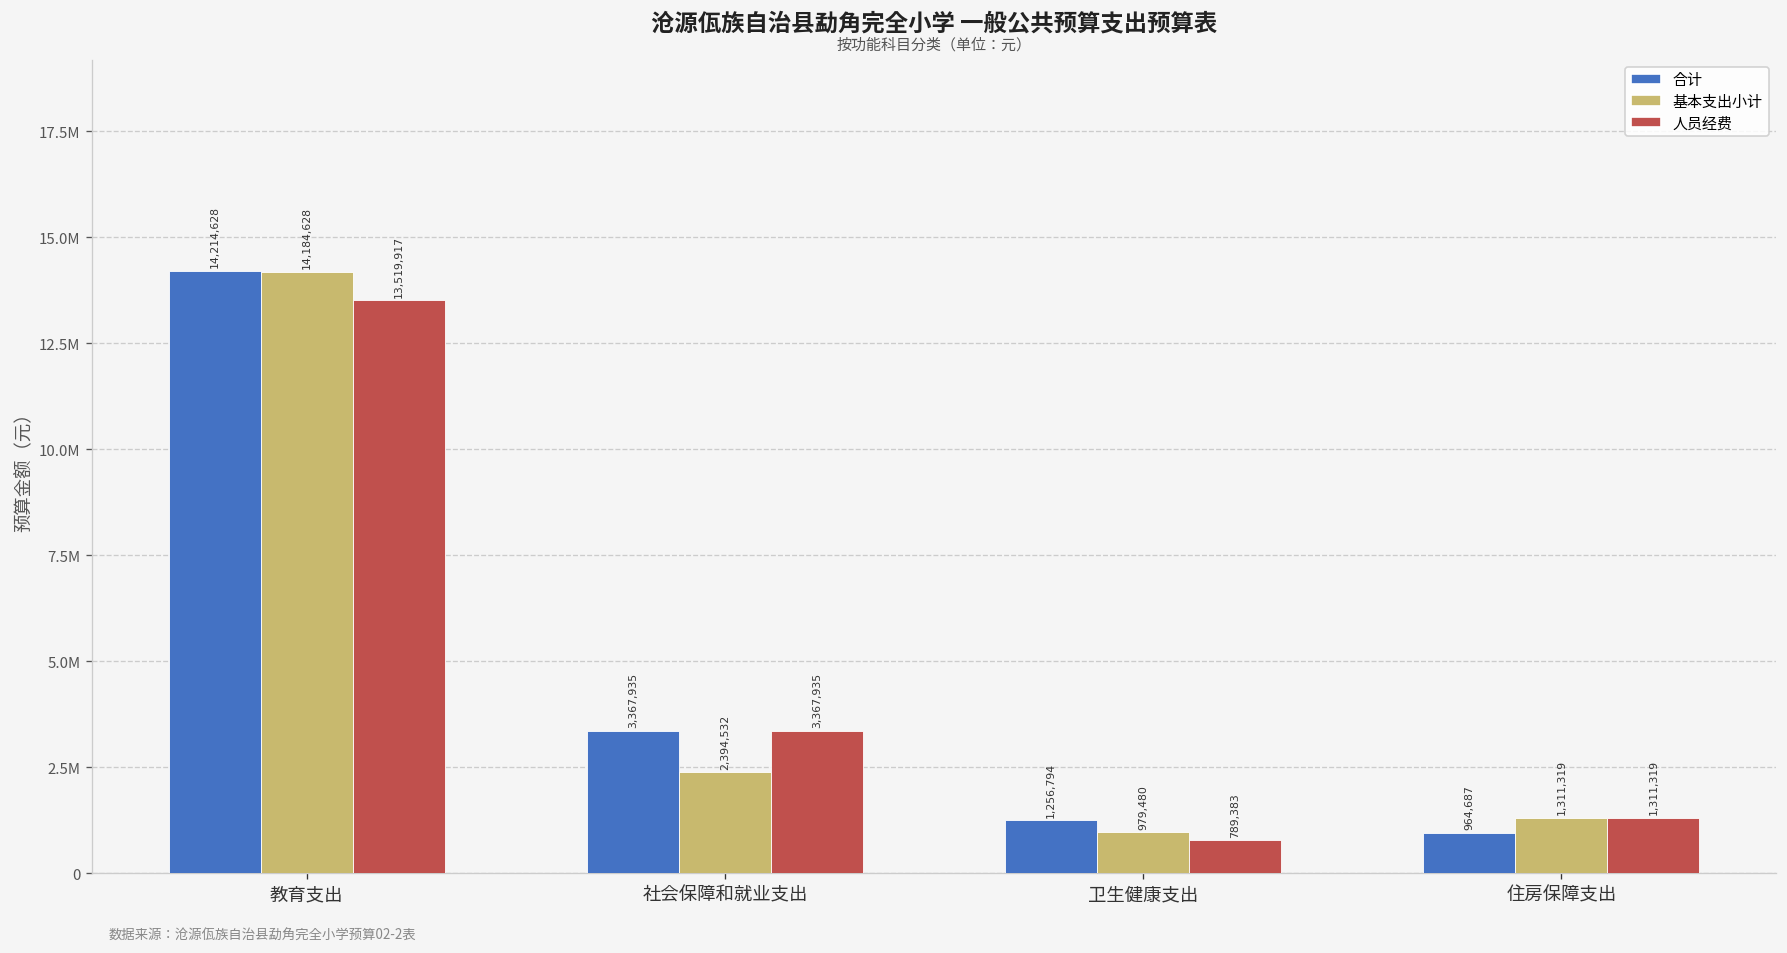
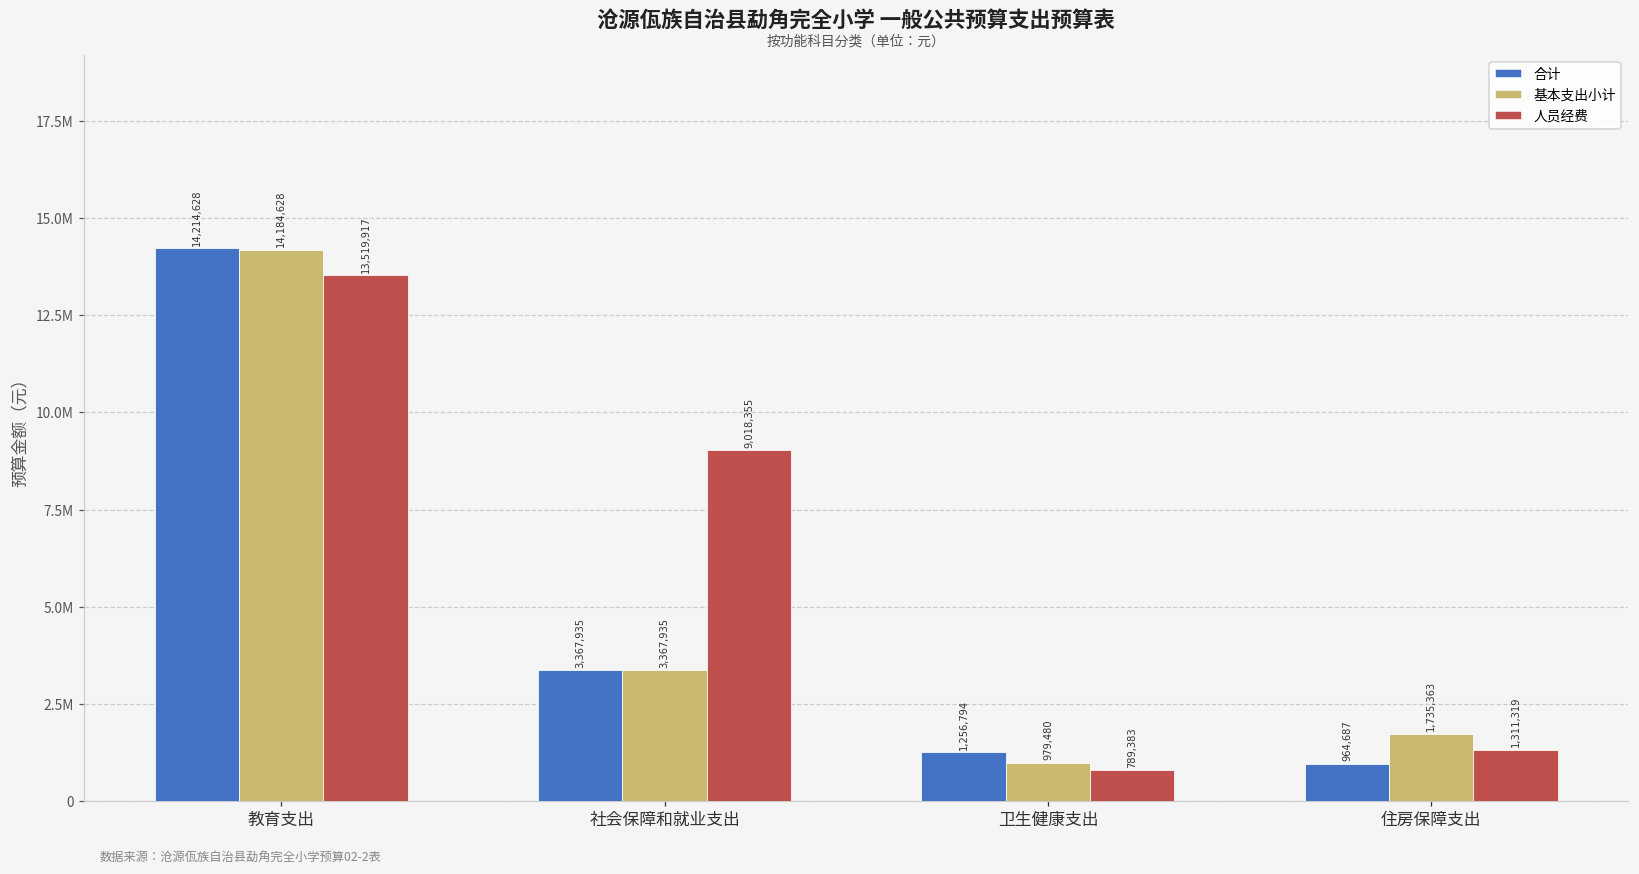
  {
    "合计": {
      "教育支出": "14,214,628",
      "社会保障和就业支出": "3,367,935",
      "卫生健康支出": "1,256,794",
      "住房保障支出": "964,687"
    },
    "基本支出小计": {
      "教育支出": "14,184,628",
-     "社会保障和就业支出": "2,394,532",
+     "社会保障和就业支出": "3,367,935",
      "卫生健康支出": "979,480",
-     "住房保障支出": "1,311,319"
+     "住房保障支出": "1,735,363"
    },
    "人员经费": {
      "教育支出": "13,519,917",
-     "社会保障和就业支出": "3,367,935",
+     "社会保障和就业支出": "9,018,355",
      "卫生健康支出": "789,383",
      "住房保障支出": "1,311,319"
    }
  }
